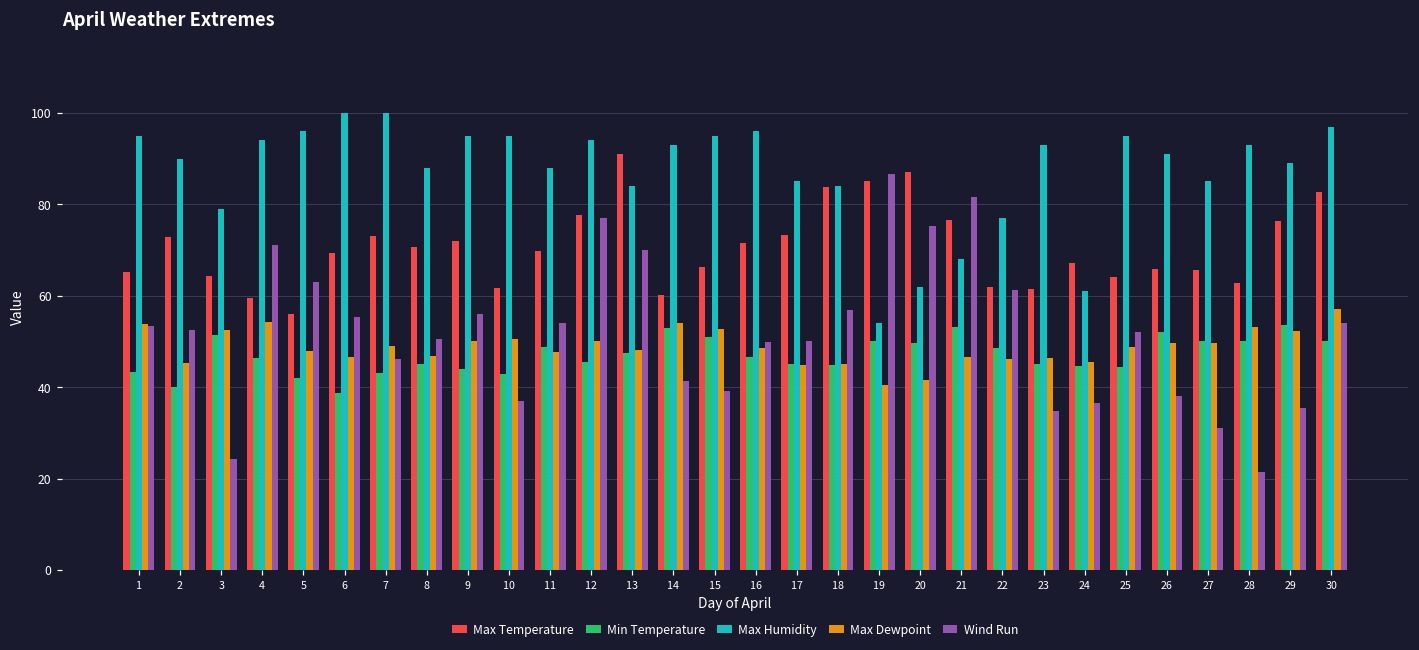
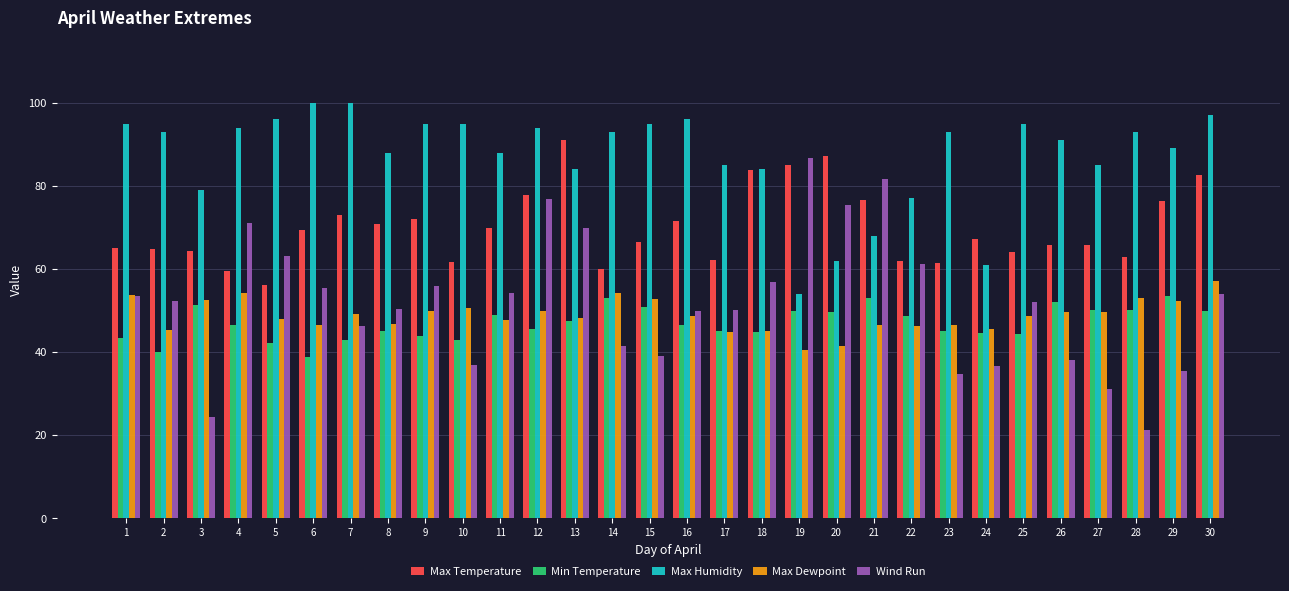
  {
    "Max Temperature": {
      "1": 65,
-     "2": 73,
+     "2": 65,
      "3": 64,
      "4": 60,
      "5": 56,
      "6": 69,
      "7": 73,
      "8": 71,
      "9": 72,
      "10": 62,
      "11": 70,
      "12": 78,
      "13": 91,
      "14": 60,
      "15": 66,
      "16": 72,
-     "17": 73,
+     "17": 62,
      "18": 84,
      "19": 85,
      "20": 87,
      "21": 77,
      "22": 62,
      "23": 62,
      "24": 67,
      "25": 64,
      "26": 66,
      "27": 66,
      "28": 63,
      "29": 76,
      "30": 83
    },
    "Min Temperature": {
      "1": 43,
      "2": 40,
      "3": 51,
      "4": 46,
      "5": 42,
      "6": 39,
      "7": 43,
      "8": 45,
      "9": 44,
      "10": 43,
      "11": 49,
      "12": 46,
      "13": 48,
      "14": 53,
      "15": 51,
      "16": 47,
      "17": 45,
      "18": 45,
      "19": 50,
      "20": 50,
      "21": 53,
      "22": 49,
      "23": 45,
      "24": 45,
      "25": 44,
      "26": 52,
      "27": 50,
      "28": 50,
      "29": 54,
      "30": 50
    },
    "Max Humidity": {
      "1": 95,
-     "2": 90,
+     "2": 93,
      "3": 79,
      "4": 94,
      "5": 96,
      "6": 100,
      "7": 100,
      "8": 88,
      "9": 95,
      "10": 95,
      "11": 88,
      "12": 94,
      "13": 84,
      "14": 93,
      "15": 95,
      "16": 96,
      "17": 85,
      "18": 84,
      "19": 54,
      "20": 62,
      "21": 68,
      "22": 77,
      "23": 93,
      "24": 61,
      "25": 95,
      "26": 91,
      "27": 85,
      "28": 93,
      "29": 89,
      "30": 97
    },
    "Max Dewpoint": {
      "1": 54,
      "2": 45,
      "3": 53,
      "4": 54,
      "5": 48,
      "6": 47,
      "7": 49,
      "8": 47,
      "9": 50,
      "10": 51,
      "11": 48,
      "12": 50,
      "13": 48,
      "14": 54,
      "15": 53,
      "16": 49,
      "17": 45,
      "18": 45,
      "19": 41,
      "20": 42,
      "21": 47,
      "22": 46,
      "23": 46,
      "24": 46,
      "25": 49,
      "26": 50,
      "27": 50,
      "28": 53,
      "29": 52,
      "30": 57
    },
    "Wind Run": {
      "1": 53,
      "2": 52,
      "3": 24,
      "4": 71,
      "5": 63,
      "6": 55,
      "7": 46,
      "8": 50,
      "9": 56,
      "10": 37,
      "11": 54,
      "12": 77,
      "13": 70,
      "14": 41,
      "15": 39,
      "16": 50,
      "17": 50,
      "18": 57,
      "19": 87,
      "20": 75,
      "21": 82,
      "22": 61,
      "23": 35,
      "24": 37,
      "25": 52,
      "26": 38,
      "27": 31,
      "28": 21,
      "29": 35,
      "30": 54
    }
  }
